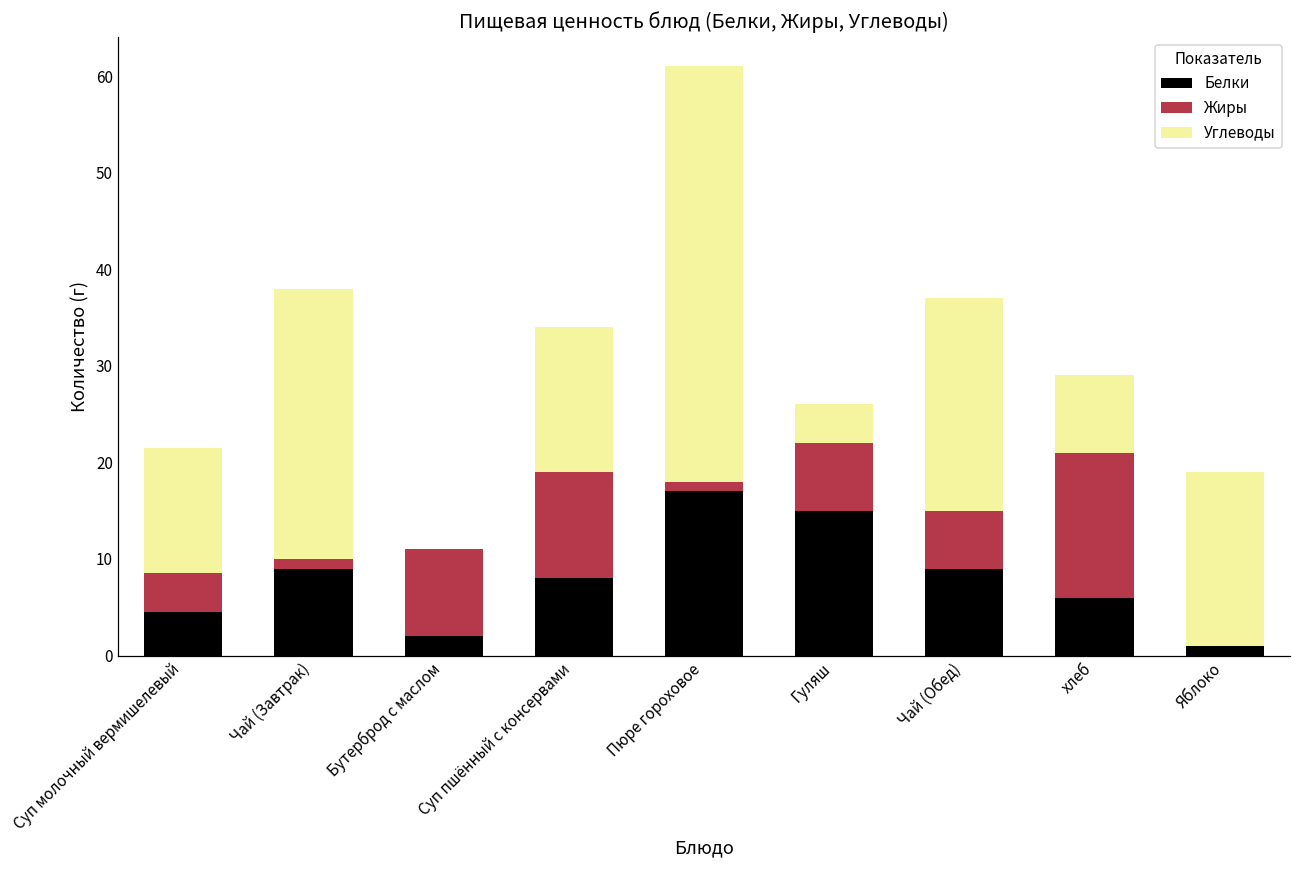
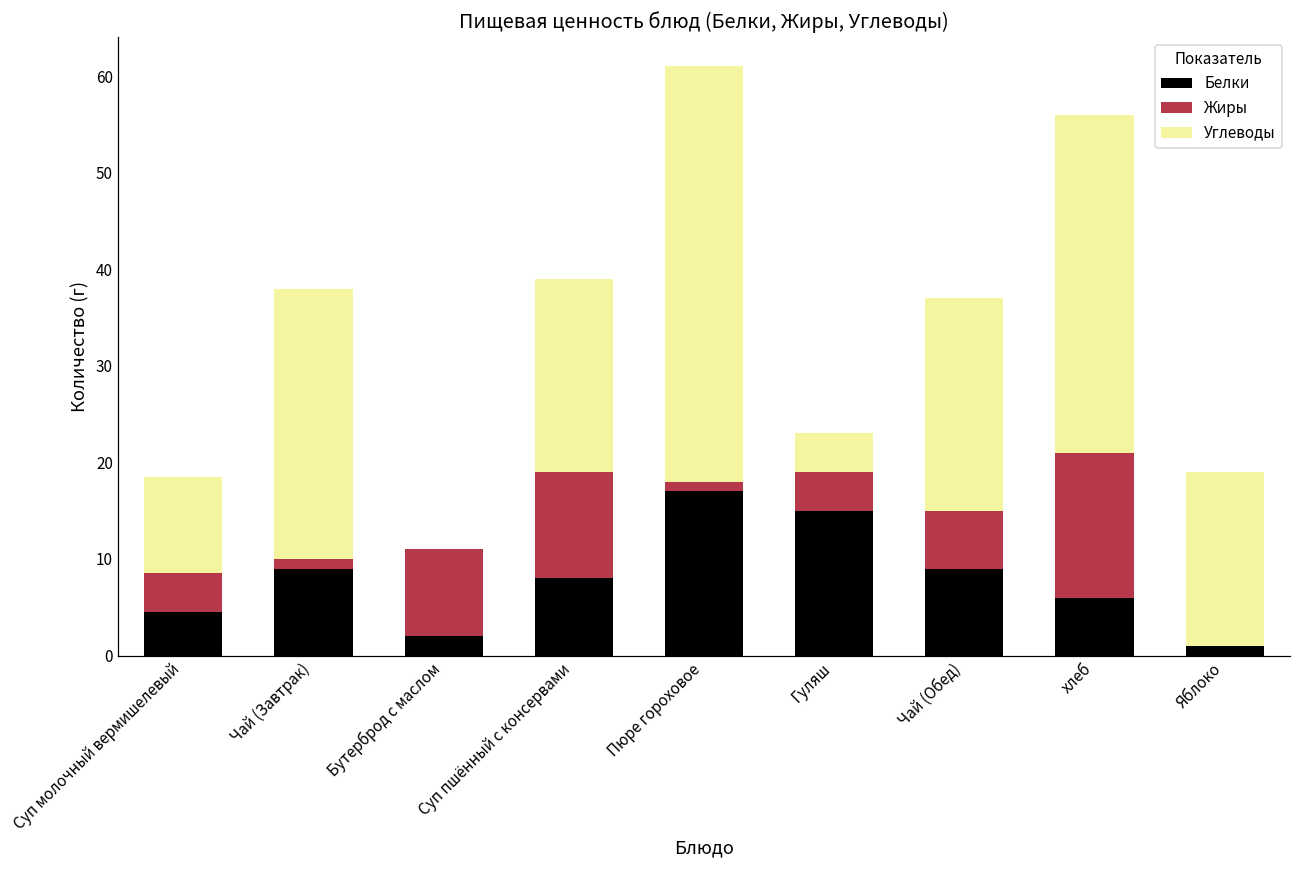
  {
    "Белки": {
      "Суп молочный вермишелевый": 5,
      "Чай (Завтрак)": 9,
      "Бутерброд с маслом": 2,
      "Суп пшённый с консервами": 8,
      "Пюре гороховое": 17,
      "Гуляш": 15,
      "Чай (Обед)": 9,
      "хлеб": 6,
      "Яблоко": 1
    },
    "Жиры": {
      "Суп молочный вермишелевый": 4,
      "Чай (Завтрак)": 1,
      "Бутерброд с маслом": 9,
      "Суп пшённый с консервами": 11,
      "Пюре гороховое": 1,
-     "Гуляш": 7,
+     "Гуляш": 4,
      "Чай (Обед)": 6,
      "хлеб": 15,
      "Яблоко": 0
    },
    "Углеводы": {
-     "Суп молочный вермишелевый": 13,
+     "Суп молочный вермишелевый": 10,
      "Чай (Завтрак)": 28,
      "Бутерброд с маслом": 0,
-     "Суп пшённый с консервами": 15,
+     "Суп пшённый с консервами": 20,
      "Пюре гороховое": 43,
      "Гуляш": 4,
      "Чай (Обед)": 22,
-     "хлеб": 8,
+     "хлеб": 35,
      "Яблоко": 18
    }
  }
